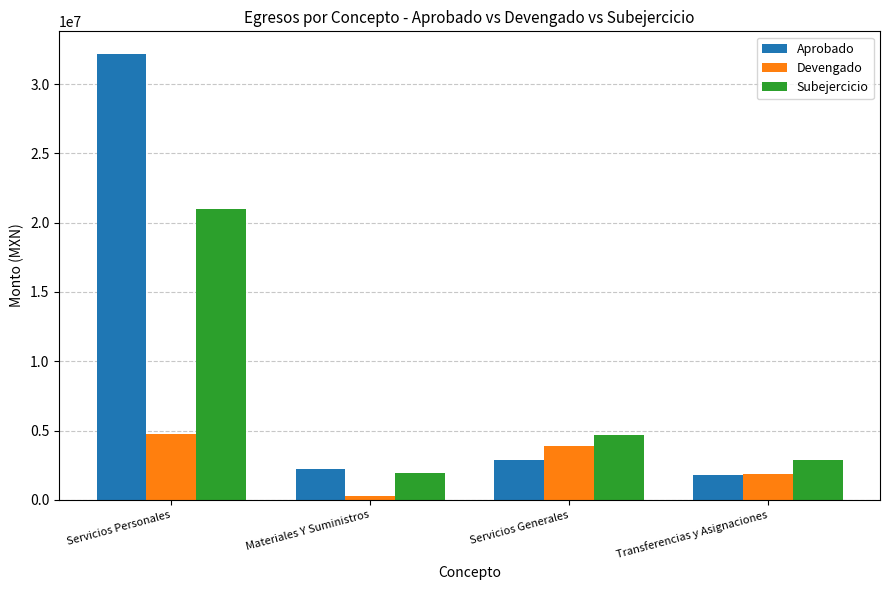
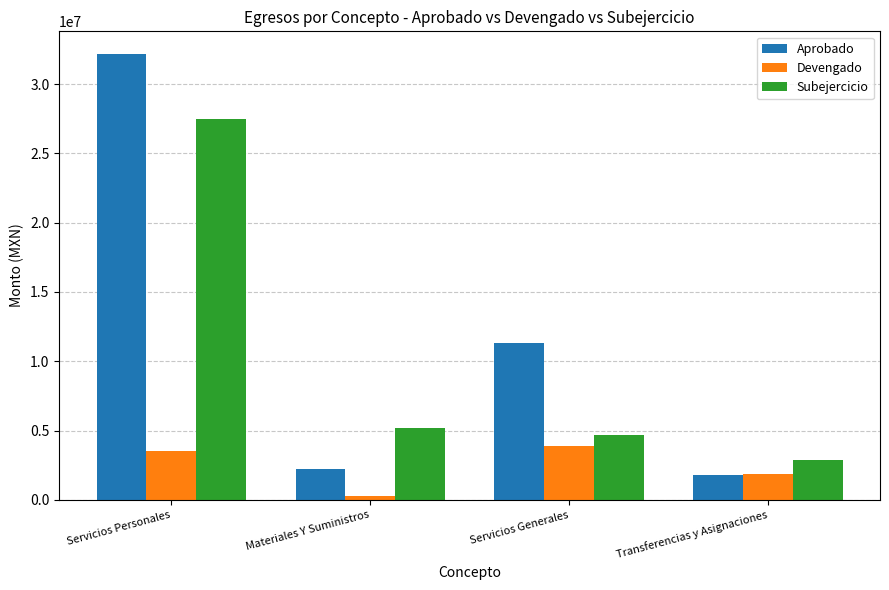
  {
    "Aprobado": {
      "Servicios Personales": 32200000,
      "Materiales Y Suministros": 2300000,
-     "Servicios Generales": 2900000,
+     "Servicios Generales": 11300000,
      "Transferencias y Asignaciones": 1800000
    },
    "Devengado": {
-     "Servicios Personales": 4700000,
+     "Servicios Personales": 3600000,
      "Materiales Y Suministros": 300000,
      "Servicios Generales": 3900000,
      "Transferencias y Asignaciones": 1800000
    },
    "Subejercicio": {
-     "Servicios Personales": 21000000,
-     "Materiales Y Suministros": 2000000,
+     "Servicios Personales": 27500000,
+     "Materiales Y Suministros": 5200000,
      "Servicios Generales": 4700000,
      "Transferencias y Asignaciones": 2900000
    }
  }
